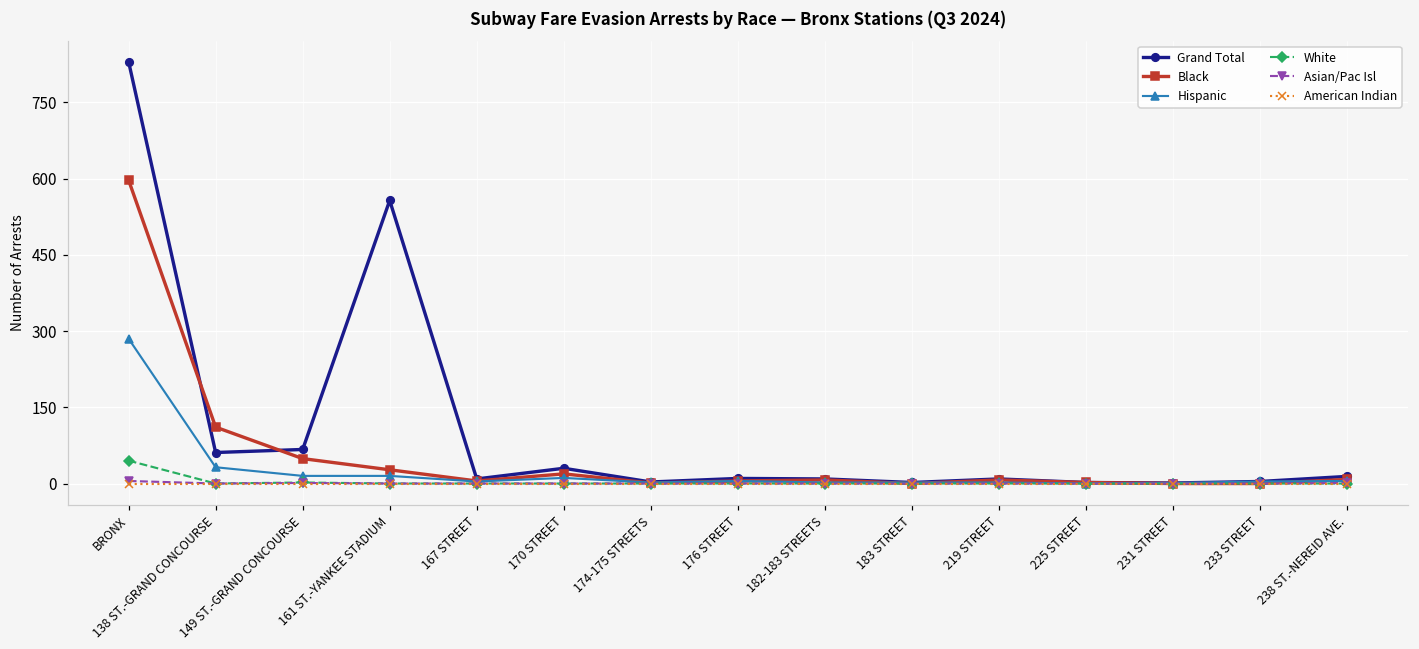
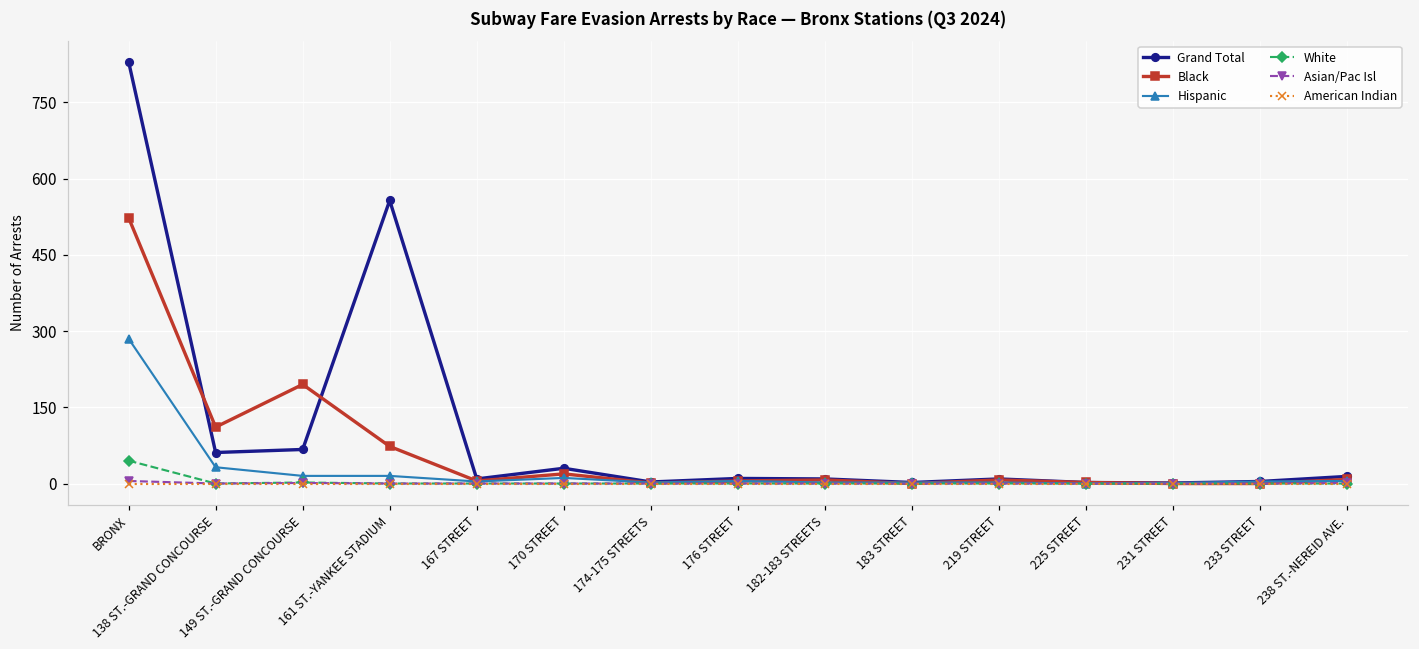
  {
    "Grand Total": {
      "BRONX": 830,
      "138 ST.-GRAND CONCOURSE": 60,
      "149 ST.-GRAND CONCOURSE": 70,
      "161 ST.-YANKEE STADIUM": 560,
      "170 STREET": 30,
      "238 ST.-NEREID AVE.": 10
    },
    "Black": {
-     "BRONX": 600,
+     "BRONX": 520,
      "138 ST.-GRAND CONCOURSE": 110,
-     "149 ST.-GRAND CONCOURSE": 50,
-     "161 ST.-YANKEE STADIUM": 30,
+     "149 ST.-GRAND CONCOURSE": 200,
+     "161 ST.-YANKEE STADIUM": 70,
      "170 STREET": 20
    },
    "Hispanic": {
      "BRONX": 290,
      "138 ST.-GRAND CONCOURSE": 30,
      "149 ST.-GRAND CONCOURSE": 20,
      "161 ST.-YANKEE STADIUM": 20,
      "170 STREET": 10
    },
    "White": {
      "BRONX": 50
    }
  }
